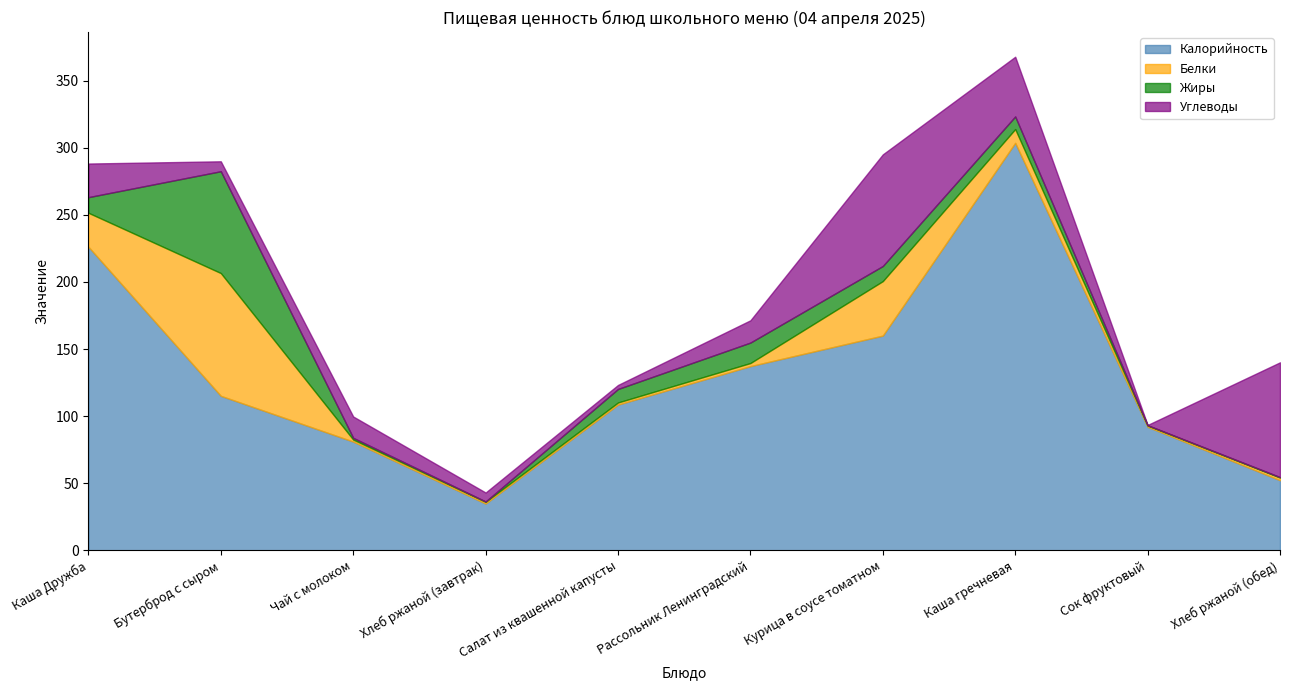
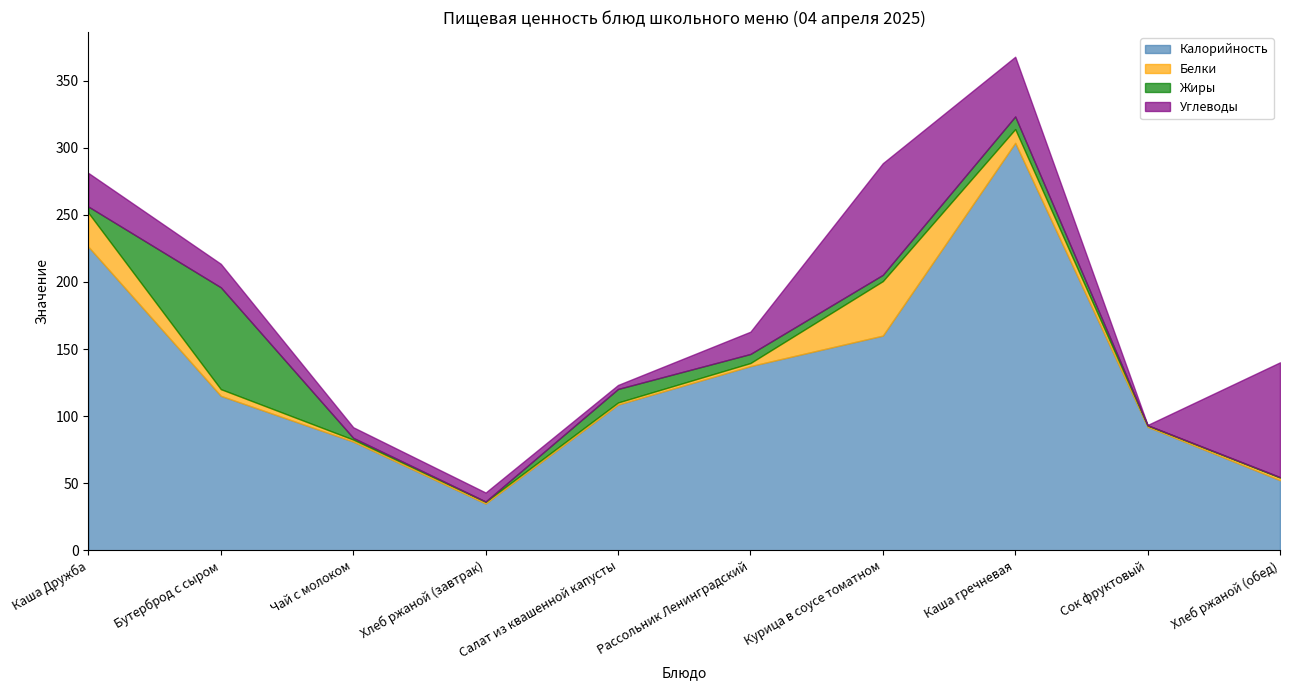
  {
    "Калорийность": {
      "Каша Дружба": 226,
      "Бутерброд с сыром": 115,
      "Рассольник Ленинградский": 137,
      "Курица в соусе томатном": 160,
      "Каша гречневая": 304,
      "Хлеб ржаной (обед)": 52
    },
    "Белки": {
      "Каша Дружба": 25,
-     "Бутерброд с сыром": 92,
+     "Бутерброд с сыром": 5,
      "Рассольник Ленинградский": 2,
      "Курица в соусе томатном": 41,
      "Каша гречневая": 10
    },
    "Жиры": {
-     "Каша Дружба": 12,
+     "Каша Дружба": 5,
      "Бутерброд с сыром": 76,
      "Салат из квашенной капусты": 10,
-     "Рассольник Ленинградский": 15,
-     "Курица в соусе томатном": 11,
+     "Рассольник Ленинградский": 7,
+     "Курица в соусе томатном": 5,
      "Каша гречневая": 9
    },
    "Углеводы": {
      "Каша Дружба": 25,
-     "Бутерброд с сыром": 7,
-     "Чай с молоком": 16,
+     "Бутерброд с сыром": 18,
+     "Чай с молоком": 8,
      "Хлеб ржаной (завтрак)": 7,
      "Салат из квашенной капусты": 3,
      "Рассольник Ленинградский": 17,
      "Курица в соусе томатном": 83,
      "Каша гречневая": 44,
      "Хлеб ржаной (обед)": 86
    }
  }
